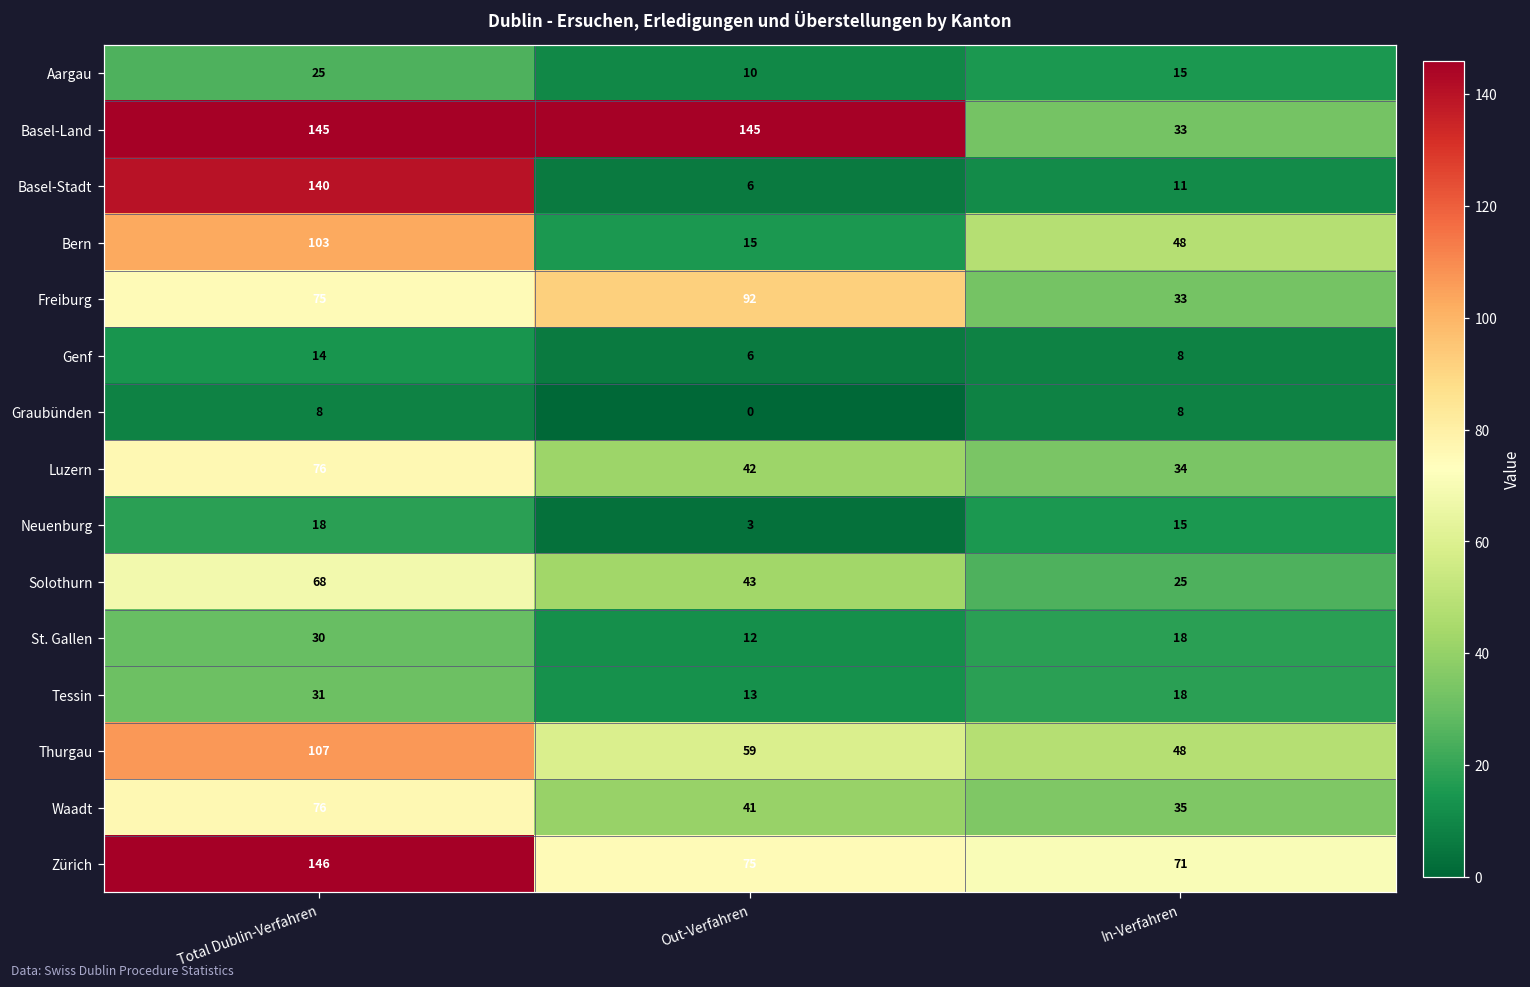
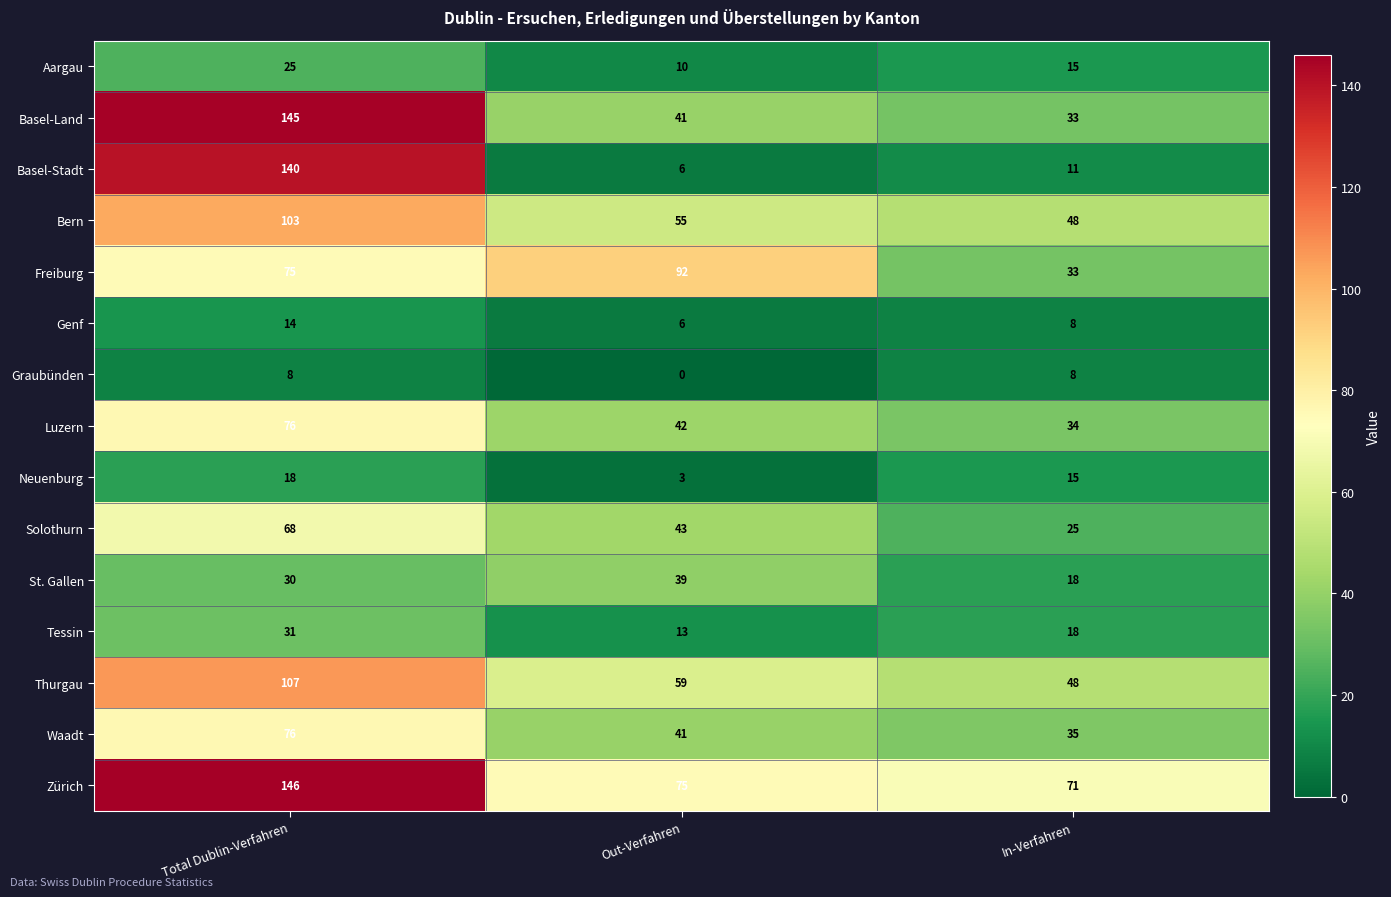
  {
    "Aargau": {
      "Total Dublin-Verfahren": 25,
      "Out-Verfahren": 10,
      "In-Verfahren": 15
    },
    "Basel-Land": {
      "Total Dublin-Verfahren": 145,
-     "Out-Verfahren": 145,
+     "Out-Verfahren": 41,
      "In-Verfahren": 33
    },
    "Basel-Stadt": {
      "Total Dublin-Verfahren": 140,
      "Out-Verfahren": 6,
      "In-Verfahren": 11
    },
    "Bern": {
      "Total Dublin-Verfahren": 103,
-     "Out-Verfahren": 15,
+     "Out-Verfahren": 55,
      "In-Verfahren": 48
    },
    "Freiburg": {
      "Total Dublin-Verfahren": 75,
      "Out-Verfahren": 92,
      "In-Verfahren": 33
    },
    "Genf": {
      "Total Dublin-Verfahren": 14,
      "Out-Verfahren": 6,
      "In-Verfahren": 8
    },
    "Graubünden": {
      "Total Dublin-Verfahren": 8,
      "Out-Verfahren": 0,
      "In-Verfahren": 8
    },
    "Luzern": {
      "Total Dublin-Verfahren": 76,
      "Out-Verfahren": 42,
      "In-Verfahren": 34
    },
    "Neuenburg": {
      "Total Dublin-Verfahren": 18,
      "Out-Verfahren": 3,
      "In-Verfahren": 15
    },
    "Solothurn": {
      "Total Dublin-Verfahren": 68,
      "Out-Verfahren": 43,
      "In-Verfahren": 25
    },
    "St. Gallen": {
      "Total Dublin-Verfahren": 30,
-     "Out-Verfahren": 12,
+     "Out-Verfahren": 39,
      "In-Verfahren": 18
    },
    "Tessin": {
      "Total Dublin-Verfahren": 31,
      "Out-Verfahren": 13,
      "In-Verfahren": 18
    },
    "Thurgau": {
      "Total Dublin-Verfahren": 107,
      "Out-Verfahren": 59,
      "In-Verfahren": 48
    },
    "Waadt": {
      "Total Dublin-Verfahren": 76,
      "Out-Verfahren": 41,
      "In-Verfahren": 35
    },
    "Zürich": {
      "Total Dublin-Verfahren": 146,
      "Out-Verfahren": 75,
      "In-Verfahren": 71
    }
  }
